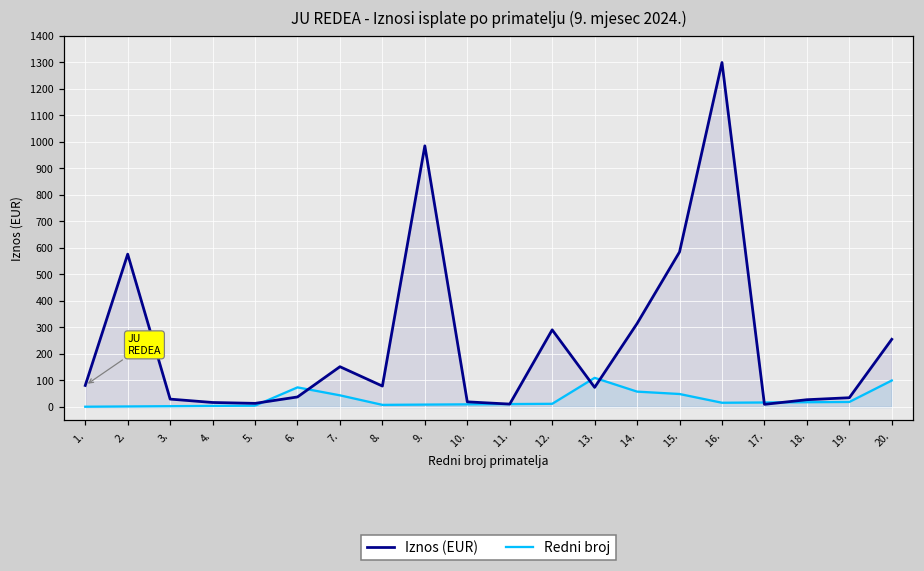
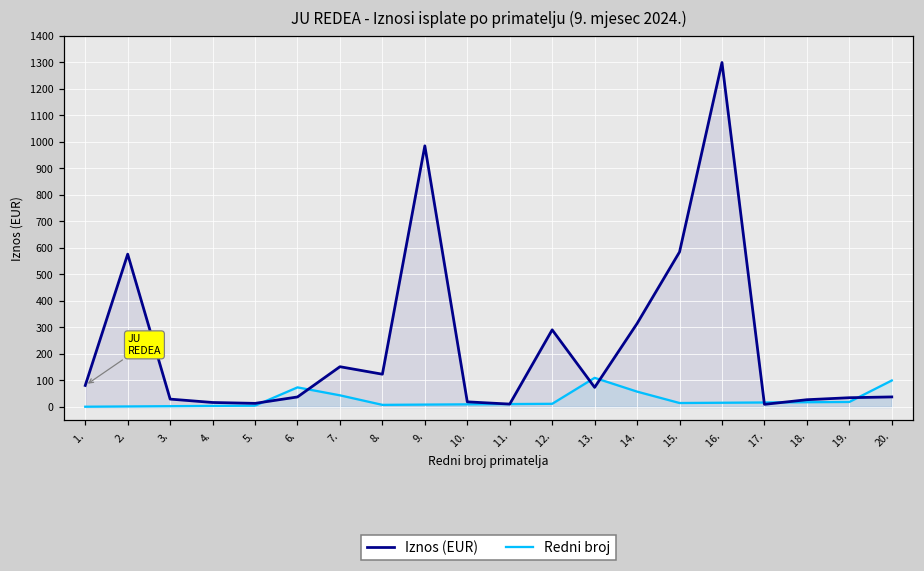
  {
    "Iznos (EUR)": {
      "1.": 80,
      "2.": 580,
      "3.": 30,
      "4.": 20,
      "6.": 40,
      "7.": 150,
-     "8.": 80,
+     "8.": 120,
      "9.": 990,
      "12.": 290,
      "13.": 70,
      "14.": 320,
      "15.": 590,
      "16.": 1300,
      "19.": 40,
-     "20.": 260
+     "20.": 40
    },
    "Redni broj": {
      "1.": 0,
      "2.": 0,
      "3.": 0,
      "4.": 0,
      "6.": 70,
      "7.": 40,
      "8.": 10,
      "9.": 10,
      "12.": 10,
      "13.": 110,
      "14.": 60,
-     "15.": 50,
+     "15.": 20,
      "16.": 20,
      "19.": 20,
      "20.": 100
    }
  }
